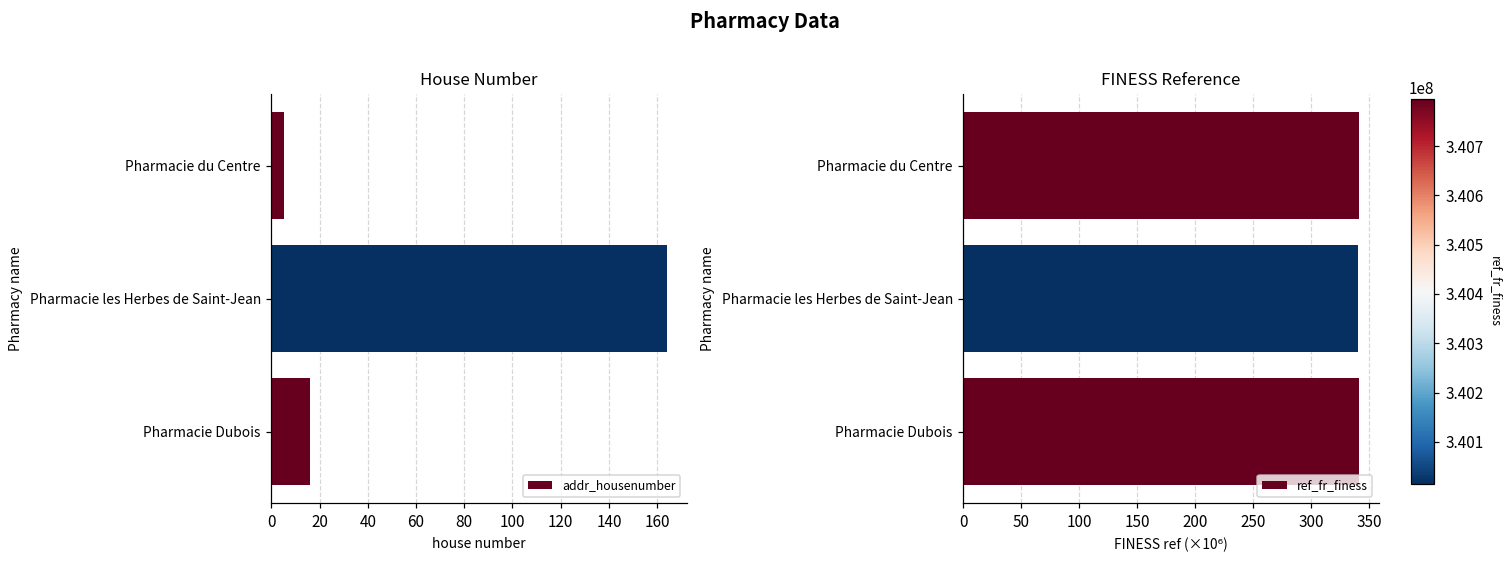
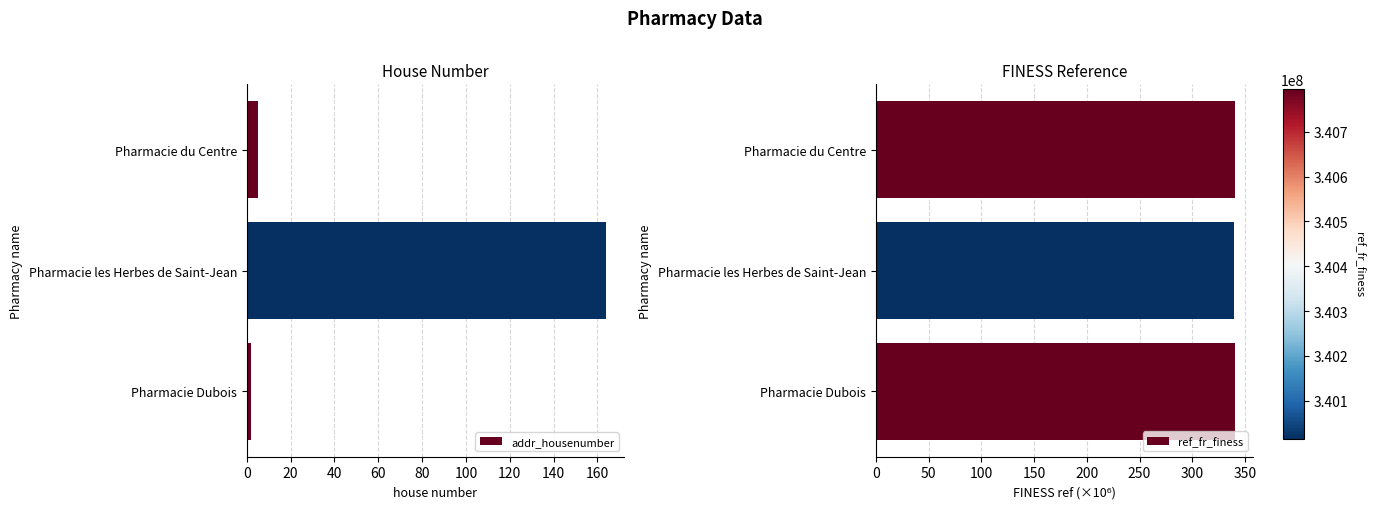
  {
    "House Number": {
      "Pharmacie du Centre": 5,
      "Pharmacie les Herbes de Saint-Jean": 164,
-     "Pharmacie Dubois": 16
+     "Pharmacie Dubois": 2
    },
    "FINESS Reference": {
      "Pharmacie du Centre": 341,
      "Pharmacie les Herbes de Saint-Jean": 340,
      "Pharmacie Dubois": 341
    }
  }
